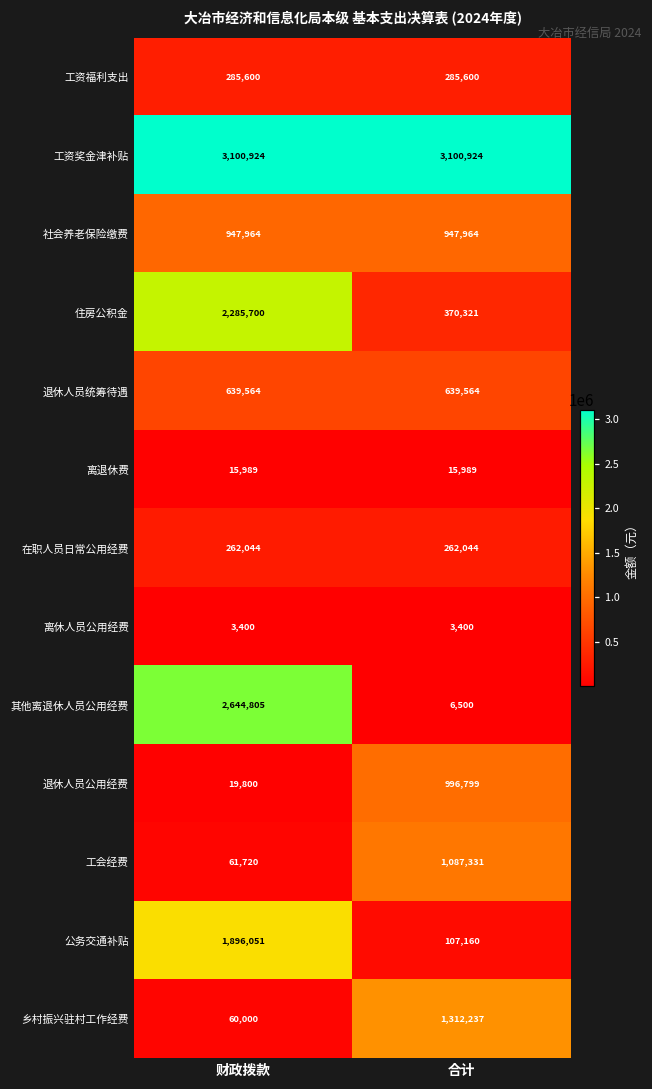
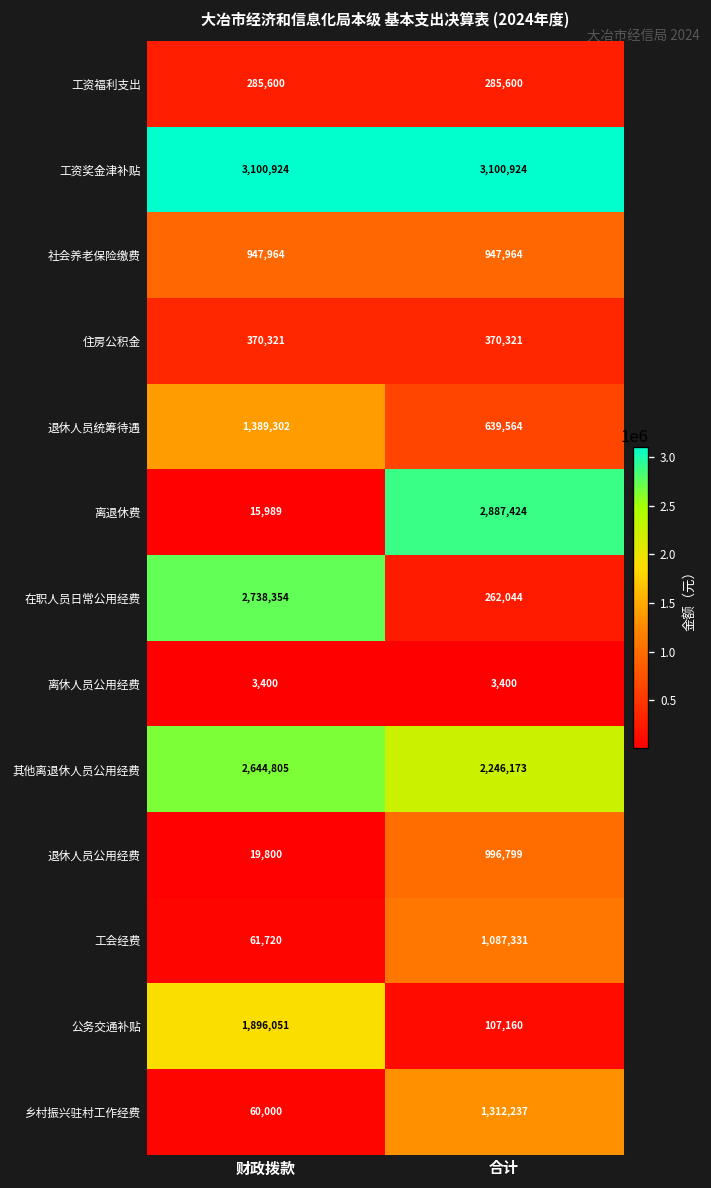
  {
    "工资福利支出": {
      "财政拨款": "285,600",
      "合计": "285,600"
    },
    "工资奖金津补贴": {
      "财政拨款": "3,100,924",
      "合计": "3,100,924"
    },
    "社会养老保险缴费": {
      "财政拨款": "947,964",
      "合计": "947,964"
    },
    "住房公积金": {
-     "财政拨款": "2,285,700",
+     "财政拨款": "370,321",
      "合计": "370,321"
    },
    "退休人员统筹待遇": {
-     "财政拨款": "639,564",
+     "财政拨款": "1,389,302",
      "合计": "639,564"
    },
    "离退休费": {
      "财政拨款": "15,989",
-     "合计": "15,989"
+     "合计": "2,887,424"
    },
    "在职人员日常公用经费": {
-     "财政拨款": "262,044",
+     "财政拨款": "2,738,354",
      "合计": "262,044"
    },
    "离休人员公用经费": {
      "财政拨款": "3,400",
      "合计": "3,400"
    },
    "其他离退休人员公用经费": {
      "财政拨款": "2,644,805",
-     "合计": "6,500"
+     "合计": "2,246,173"
    },
    "退休人员公用经费": {
      "财政拨款": "19,800",
      "合计": "996,799"
    },
    "工会经费": {
      "财政拨款": "61,720",
      "合计": "1,087,331"
    },
    "公务交通补贴": {
      "财政拨款": "1,896,051",
      "合计": "107,160"
    },
    "乡村振兴驻村工作经费": {
      "财政拨款": "60,000",
      "合计": "1,312,237"
    }
  }
